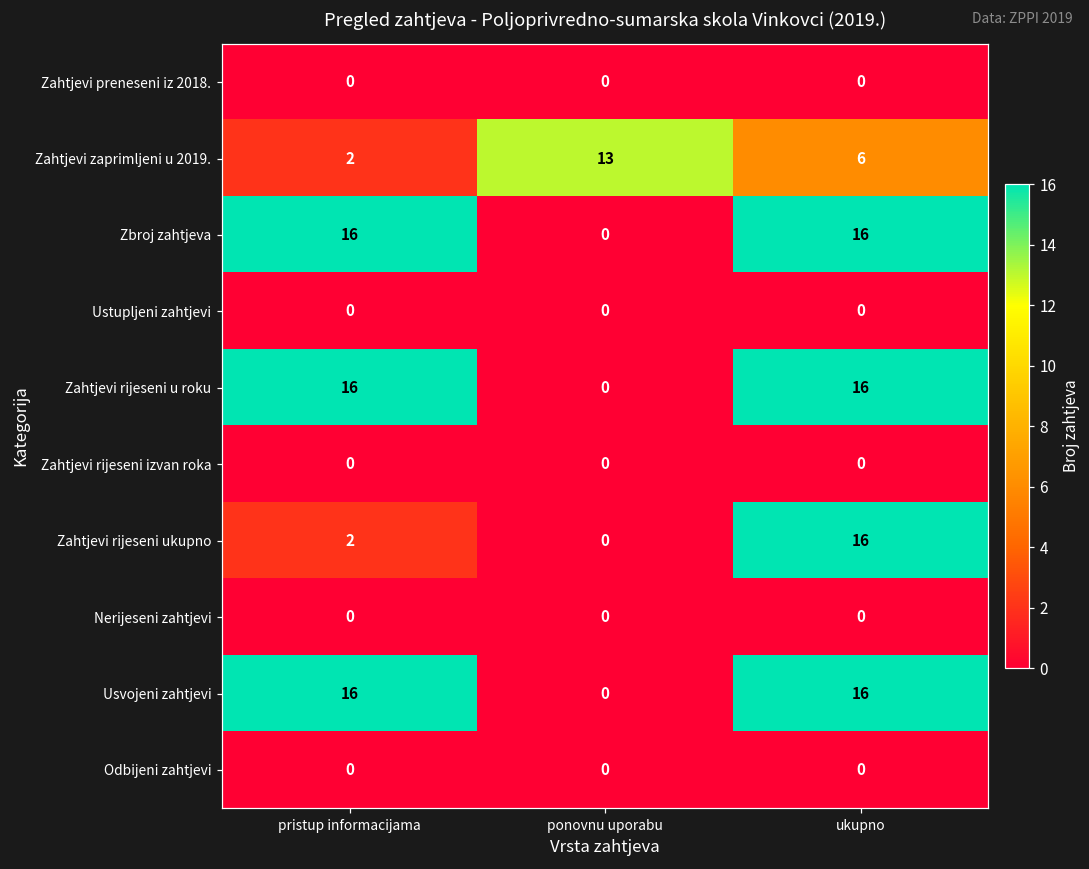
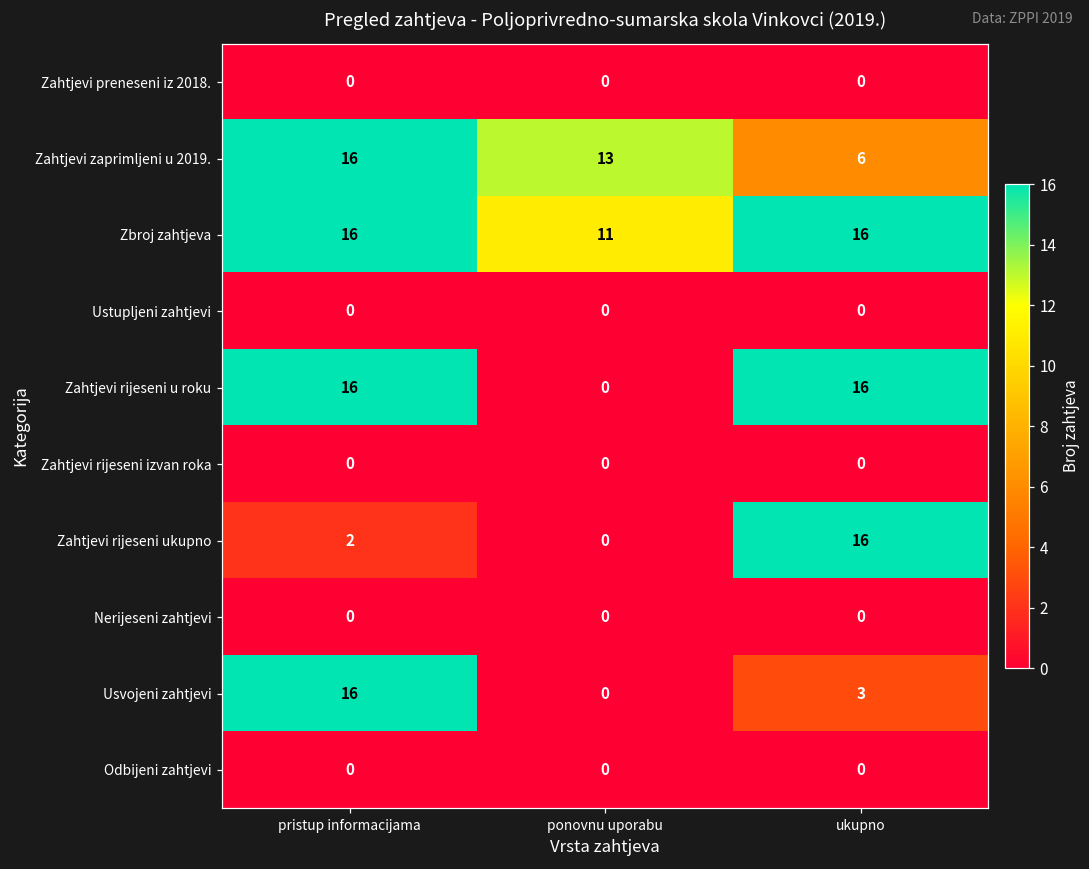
  {
    "Zahtjevi preneseni iz 2018.": {
      "pristup informacijama": 0,
      "ponovnu uporabu": 0,
      "ukupno": 0
    },
    "Zahtjevi zaprimljeni u 2019.": {
-     "pristup informacijama": 2,
+     "pristup informacijama": 16,
      "ponovnu uporabu": 13,
      "ukupno": 6
    },
    "Zbroj zahtjeva": {
      "pristup informacijama": 16,
-     "ponovnu uporabu": 0,
+     "ponovnu uporabu": 11,
      "ukupno": 16
    },
    "Ustupljeni zahtjevi": {
      "pristup informacijama": 0,
      "ponovnu uporabu": 0,
      "ukupno": 0
    },
    "Zahtjevi rijeseni u roku": {
      "pristup informacijama": 16,
      "ponovnu uporabu": 0,
      "ukupno": 16
    },
    "Zahtjevi rijeseni izvan roka": {
      "pristup informacijama": 0,
      "ponovnu uporabu": 0,
      "ukupno": 0
    },
    "Zahtjevi rijeseni ukupno": {
      "pristup informacijama": 2,
      "ponovnu uporabu": 0,
      "ukupno": 16
    },
    "Nerijeseni zahtjevi": {
      "pristup informacijama": 0,
      "ponovnu uporabu": 0,
      "ukupno": 0
    },
    "Usvojeni zahtjevi": {
      "pristup informacijama": 16,
      "ponovnu uporabu": 0,
-     "ukupno": 16
+     "ukupno": 3
    },
    "Odbijeni zahtjevi": {
      "pristup informacijama": 0,
      "ponovnu uporabu": 0,
      "ukupno": 0
    }
  }
